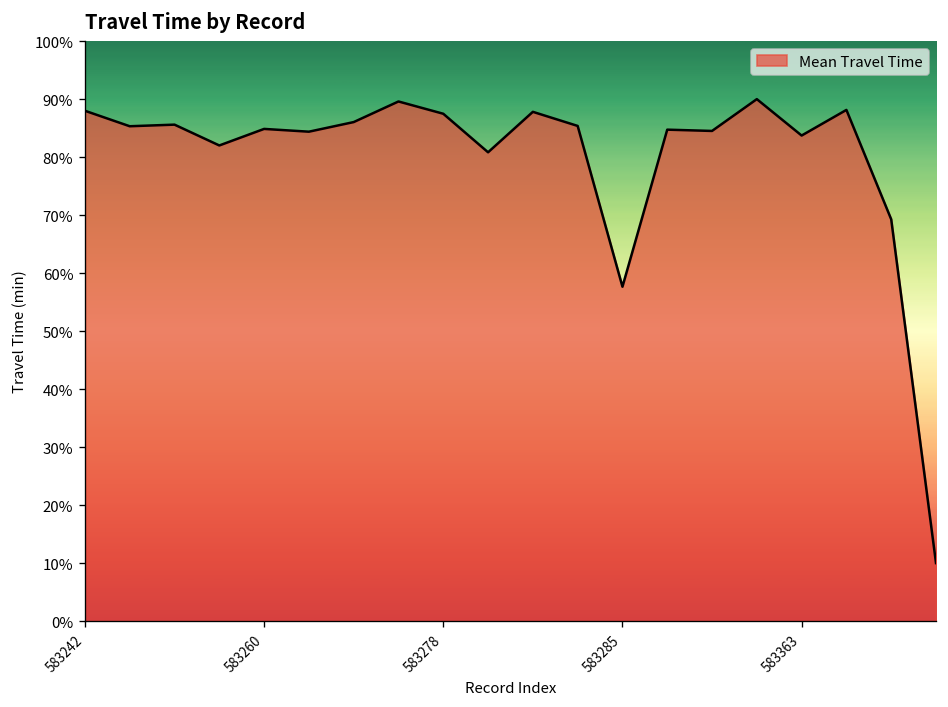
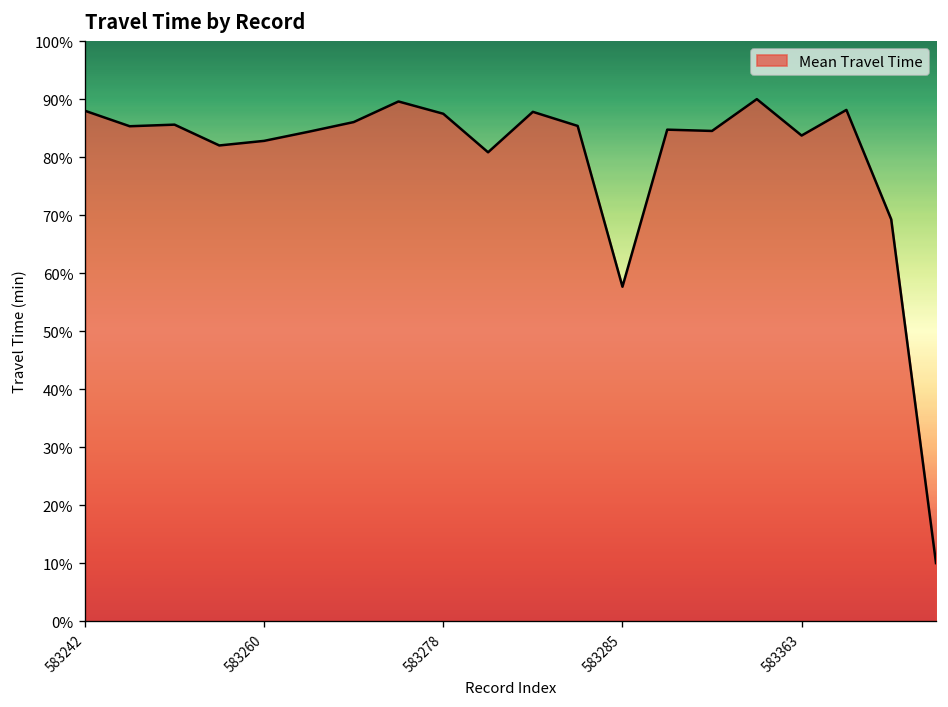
  {
    "583242": "88%",
-   "583260": "85%",
+   "583260": "83%",
    "583278": "87%",
    "583285": "58%",
    "583363": "84%"
  }
